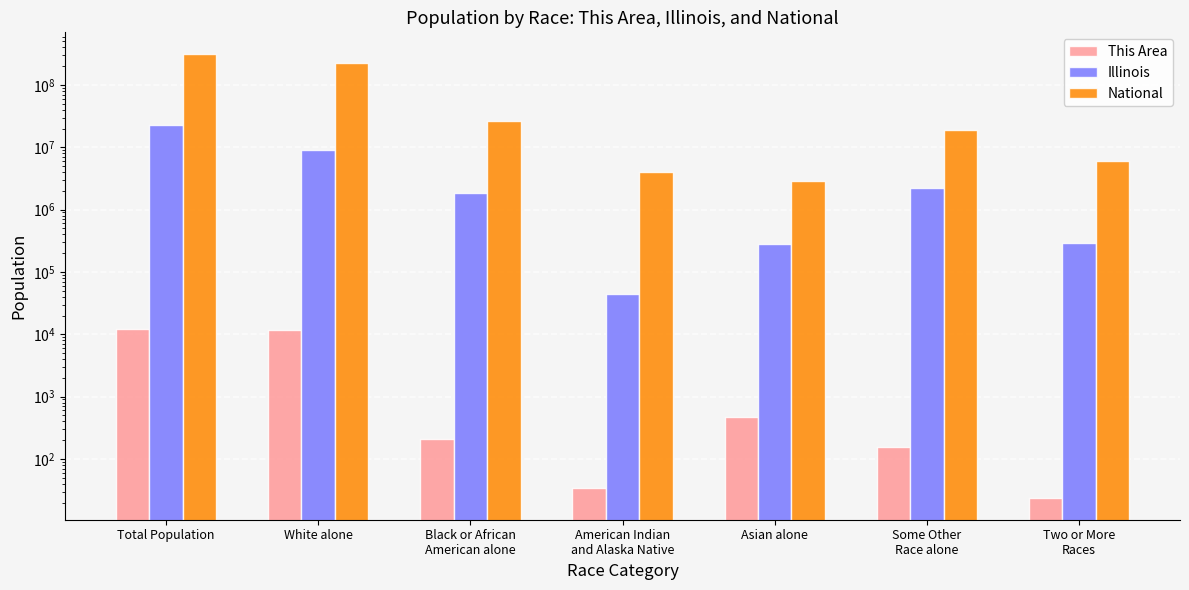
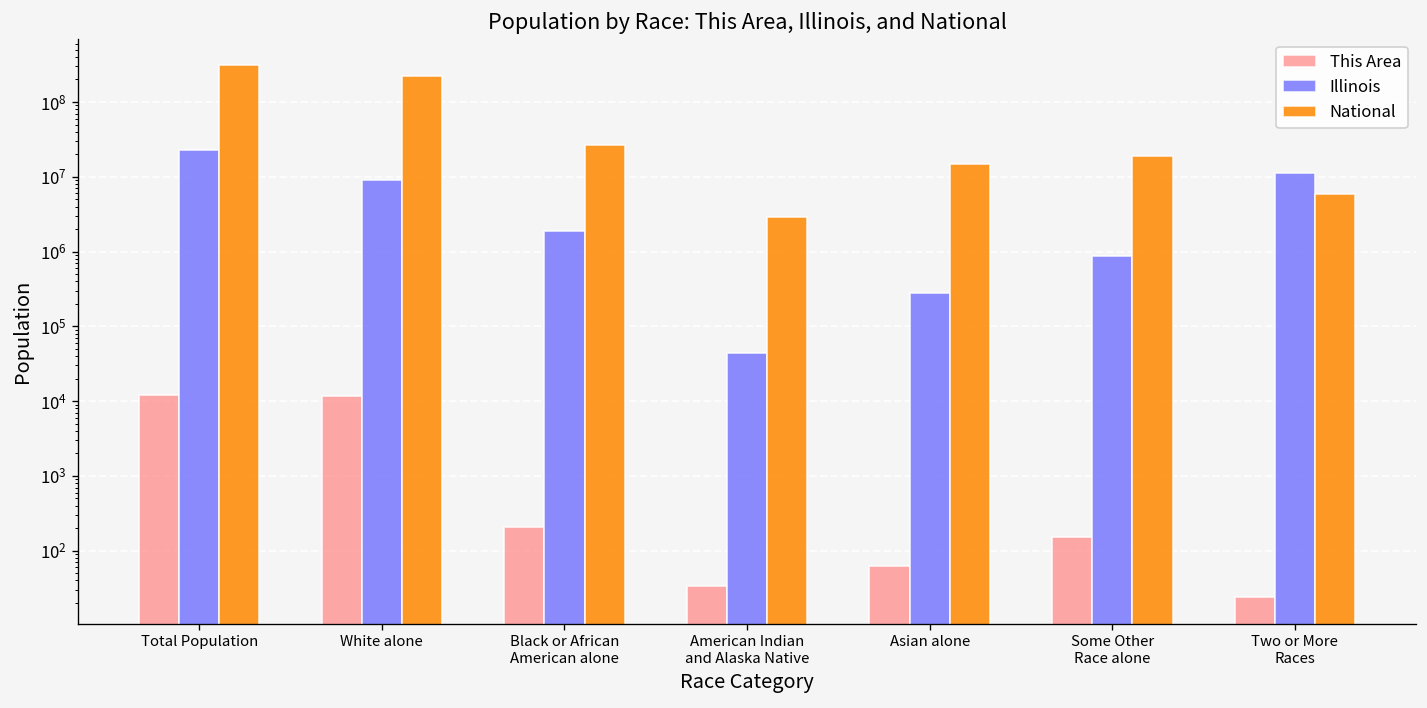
  {
    "This Area": {
      "Total Population": 12000,
      "White alone": 12000,
      "Black or African American alone": 210,
      "American Indian and Alaska Native": 30,
-     "Asian alone": 500,
+     "Asian alone": 60,
      "Some Other Race alone": 150,
      "Two or More Races": 24
    },
    "Illinois": {
      "Total Population": 23000000,
      "White alone": 9000000,
      "Black or African American alone": 1900000,
      "American Indian and Alaska Native": 40000,
      "Asian alone": 300000,
-     "Some Other Race alone": 2200000,
-     "Two or More Races": 300000
+     "Some Other Race alone": 900000,
+     "Two or More Races": 11000000
    },
    "National": {
      "Total Population": 300000000,
      "White alone": 220000000,
      "Black or African American alone": 26000000,
-     "American Indian and Alaska Native": 4000000,
-     "Asian alone": 3000000,
+     "American Indian and Alaska Native": 3000000,
+     "Asian alone": 15000000,
      "Some Other Race alone": 19000000,
      "Two or More Races": 6000000
    }
  }
